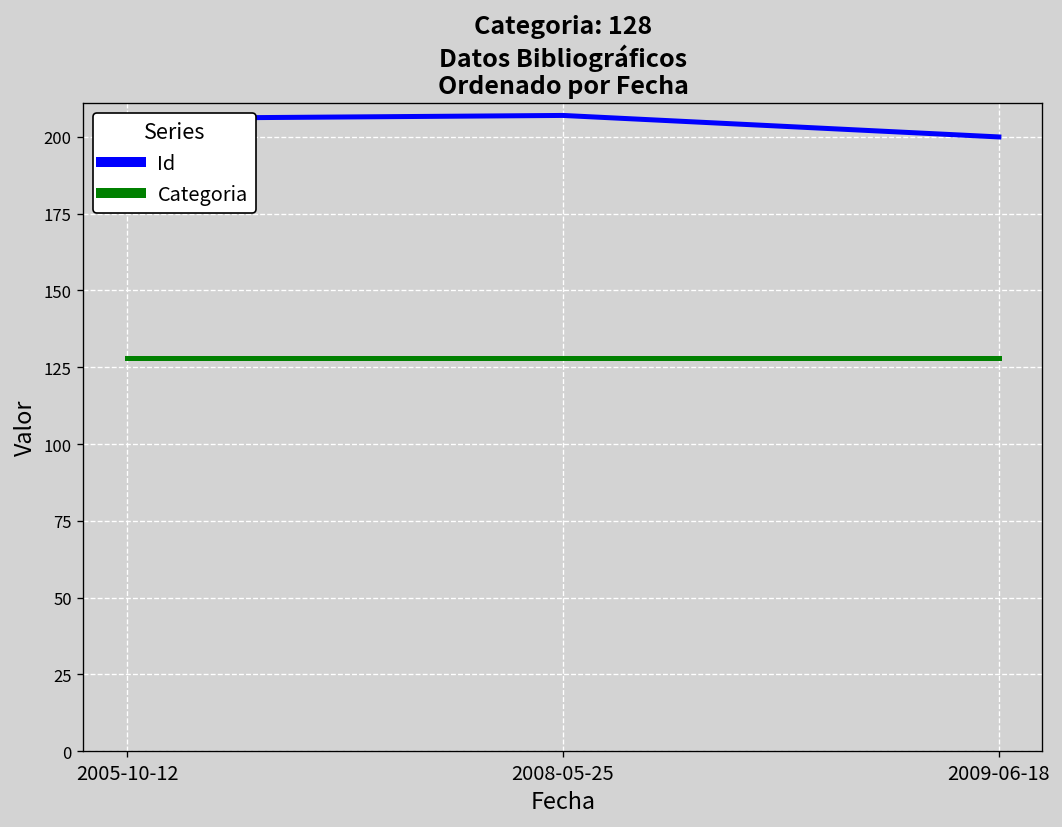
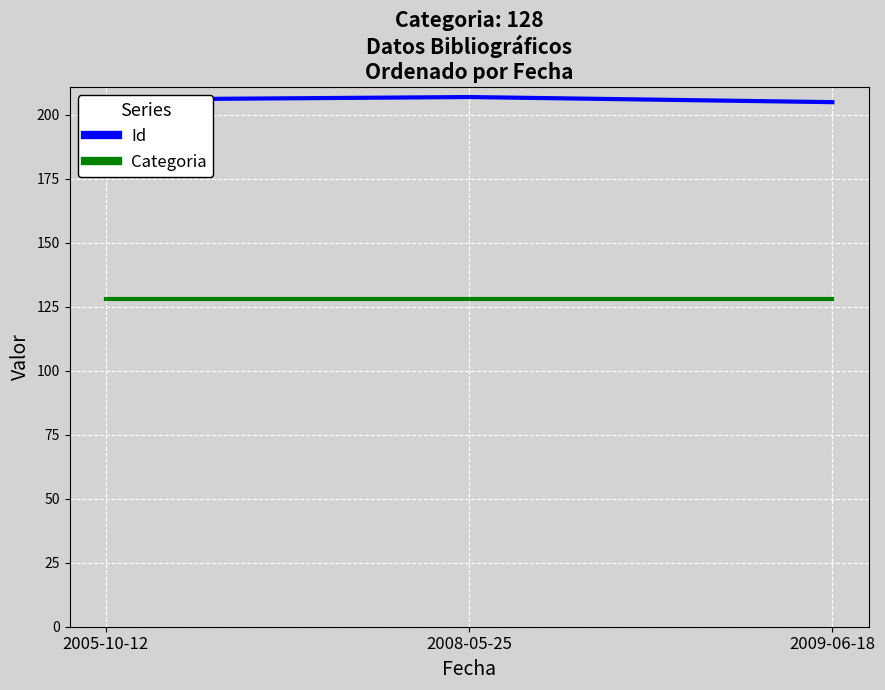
  {
    "Id": {
      "2008-05-25": 207,
-     "2009-06-18": 200
+     "2009-06-18": 205
    },
    "Categoria": {
      "2005-10-12": 128,
      "2008-05-25": 128,
      "2009-06-18": 128
    }
  }
